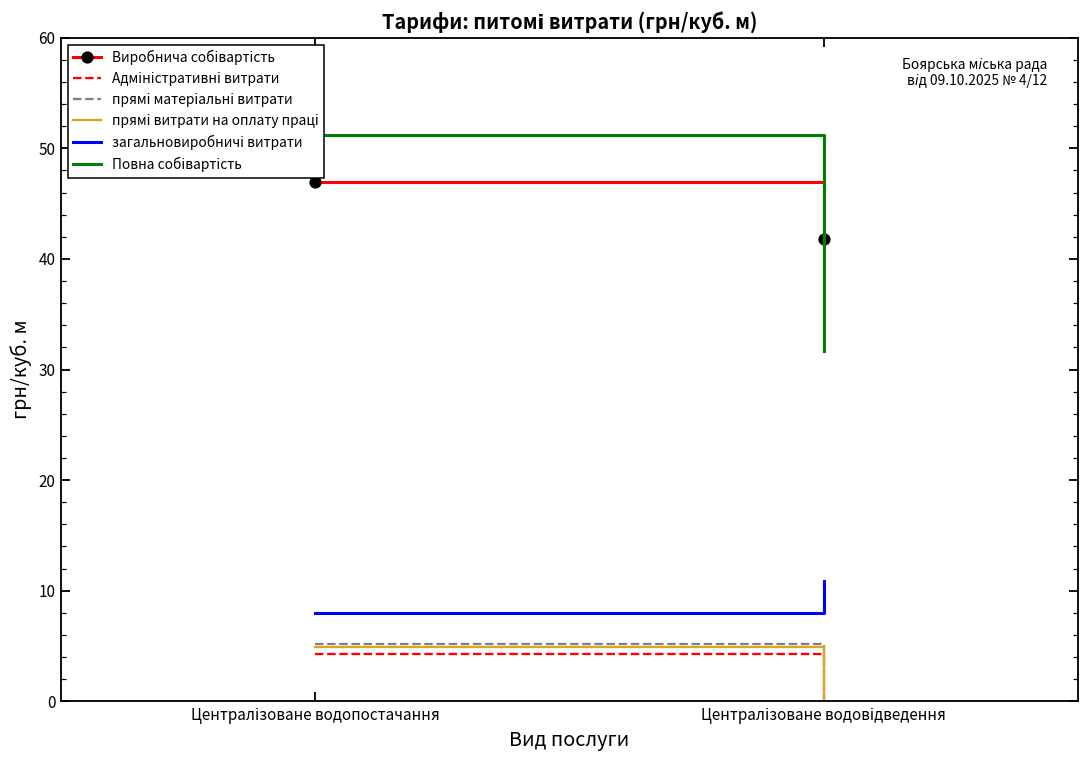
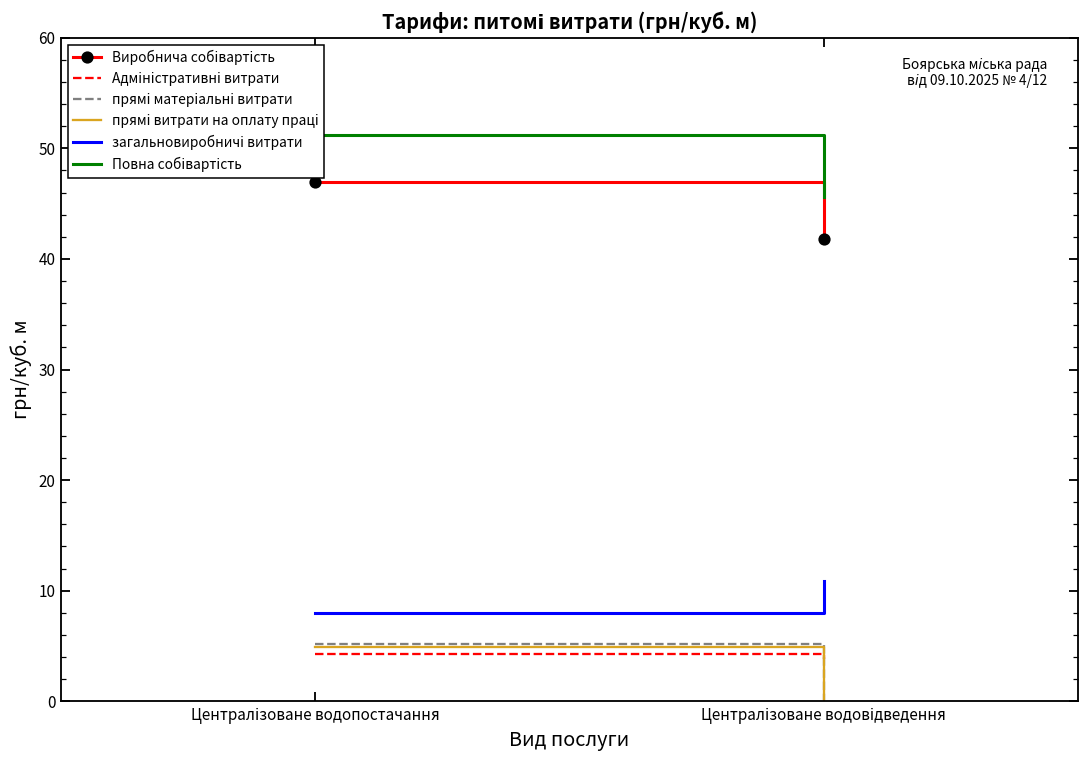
  {
    "прямі матеріальні витрати": {
      "Централізоване водопостачання": 5.2
    },
    "прямі витрати на оплату праці": {
      "Централізоване водопостачання": 5.0
    },
    "загальновиробничі витрати": {
      "Централізоване водопостачання": 8.0,
      "Централізоване водовідведення": 10.9
    },
    "Повна собівартість": {
-     "Централізоване водовідведення": 31.7
+     "Централізоване водовідведення": 45.6
    }
  }
